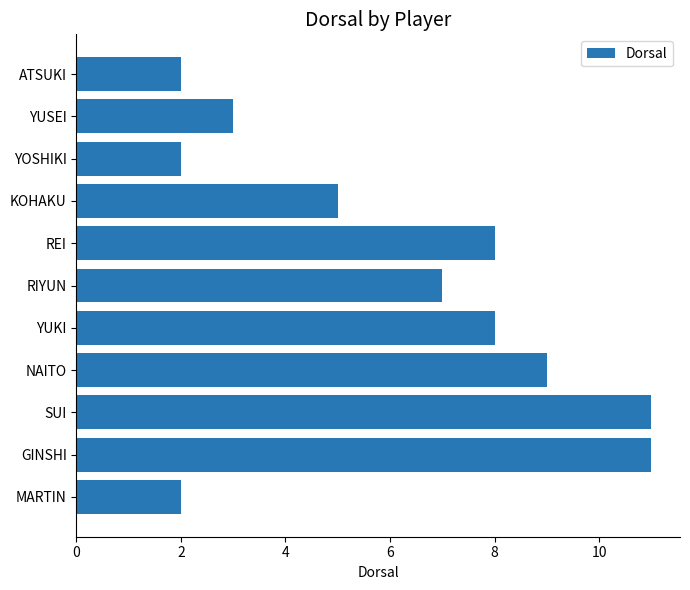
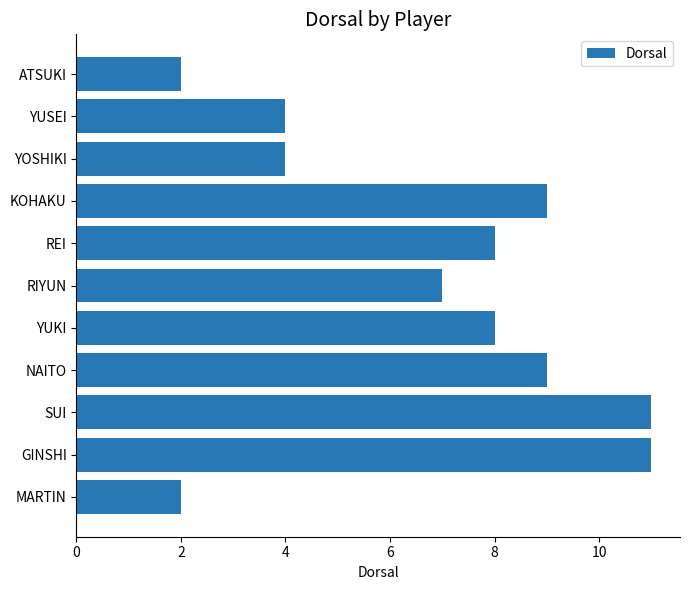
  {
    "ATSUKI": 2,
-   "YUSEI": 3,
-   "YOSHIKI": 2,
-   "KOHAKU": 5,
+   "YUSEI": 4,
+   "YOSHIKI": 4,
+   "KOHAKU": 9,
    "REI": 8,
    "RIYUN": 7,
    "YUKI": 8,
    "NAITO": 9,
    "SUI": 11,
    "GINSHI": 11,
    "MARTIN": 2
  }
